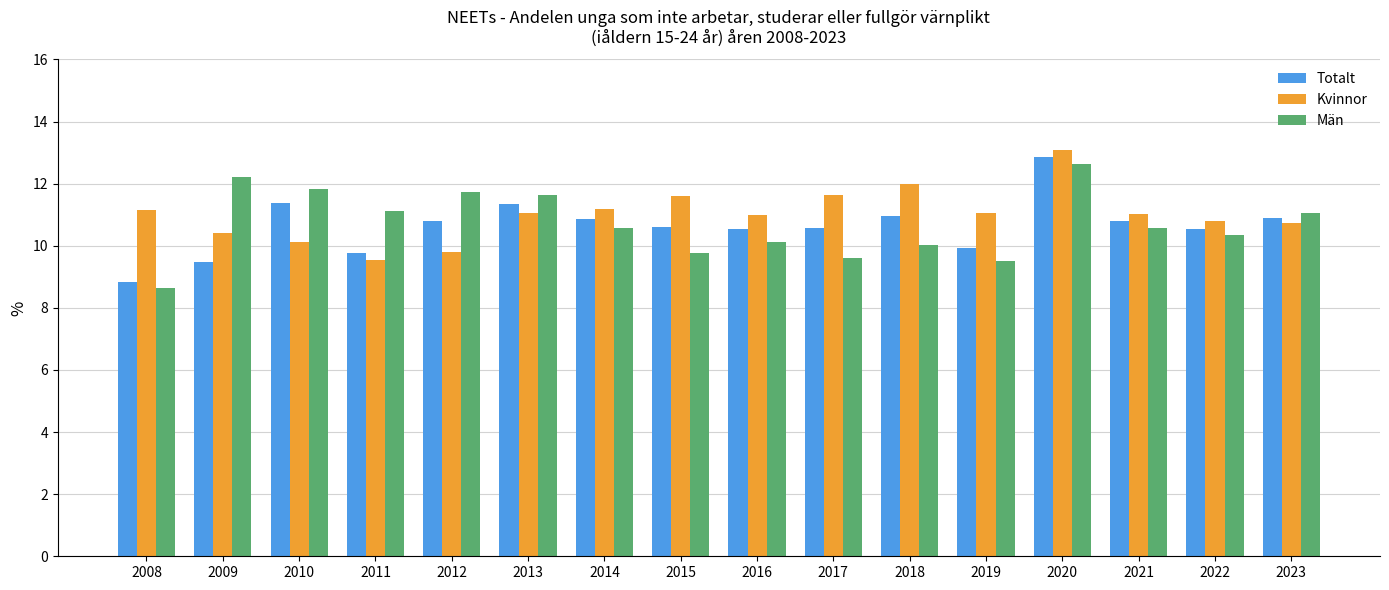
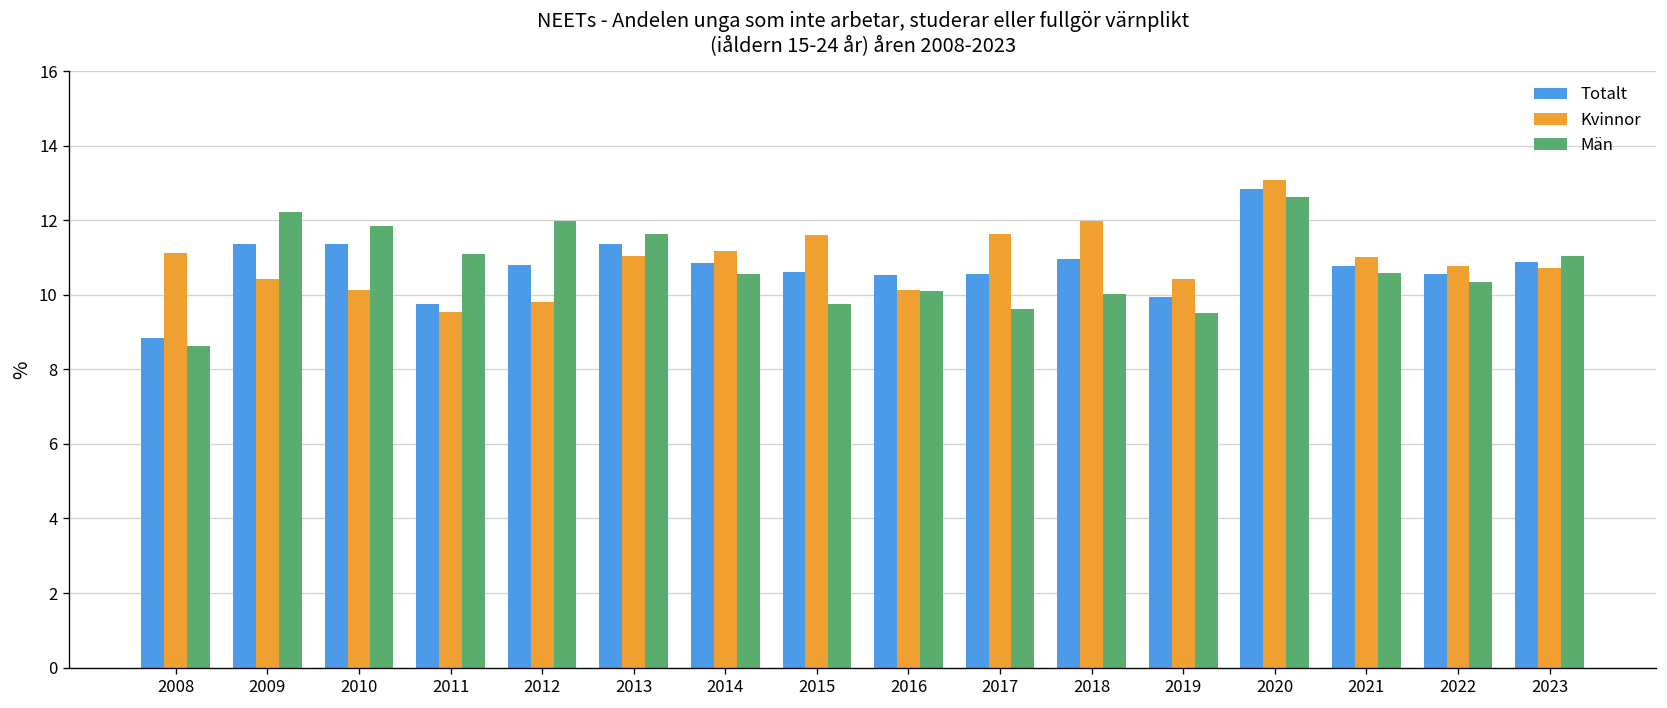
  {
    "Totalt": {
      "2008": 8.8,
-     "2009": 9.5,
+     "2009": 11.4,
      "2010": 11.4,
      "2011": 9.8,
      "2012": 10.8,
      "2013": 11.4,
      "2014": 10.8,
      "2015": 10.6,
      "2016": 10.5,
      "2017": 10.6,
      "2018": 11.0,
      "2019": 9.9,
      "2020": 12.8,
      "2021": 10.8,
      "2022": 10.5,
      "2023": 10.9
    },
    "Kvinnor": {
      "2008": 11.1,
      "2009": 10.4,
      "2010": 10.1,
      "2011": 9.5,
      "2012": 9.8,
      "2013": 11.1,
      "2014": 11.2,
      "2015": 11.6,
-     "2016": 11.0,
+     "2016": 10.1,
      "2017": 11.6,
      "2018": 12.0,
-     "2019": 11.0,
+     "2019": 10.4,
      "2020": 13.1,
      "2021": 11.0,
      "2022": 10.8,
      "2023": 10.7
    },
    "Män": {
      "2008": 8.6,
      "2009": 12.2,
      "2010": 11.8,
      "2011": 11.1,
-     "2012": 11.7,
+     "2012": 12.0,
      "2013": 11.6,
      "2014": 10.6,
      "2015": 9.8,
      "2016": 10.1,
      "2017": 9.6,
      "2018": 10.0,
      "2019": 9.5,
      "2020": 12.6,
      "2021": 10.6,
      "2022": 10.3,
      "2023": 11.0
    }
  }
